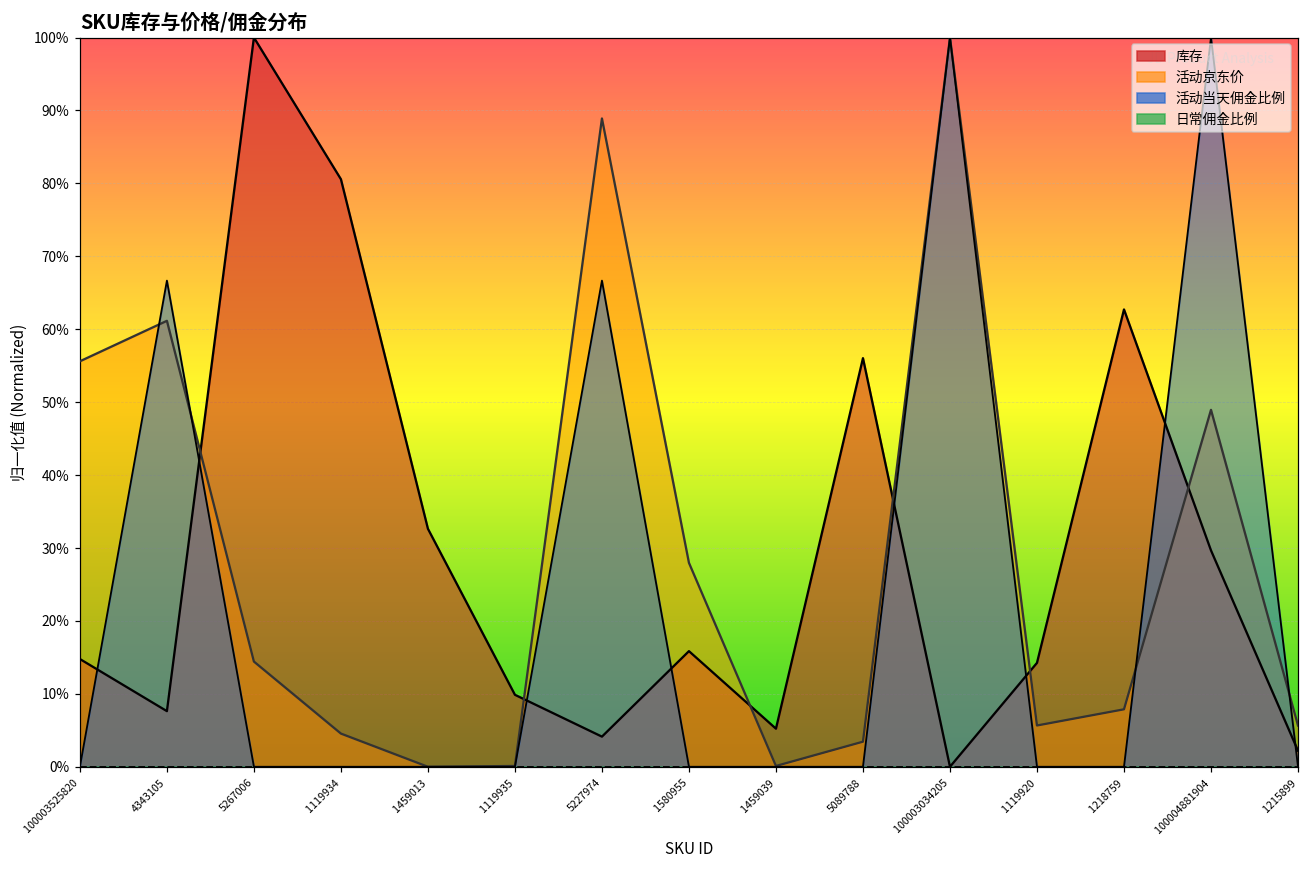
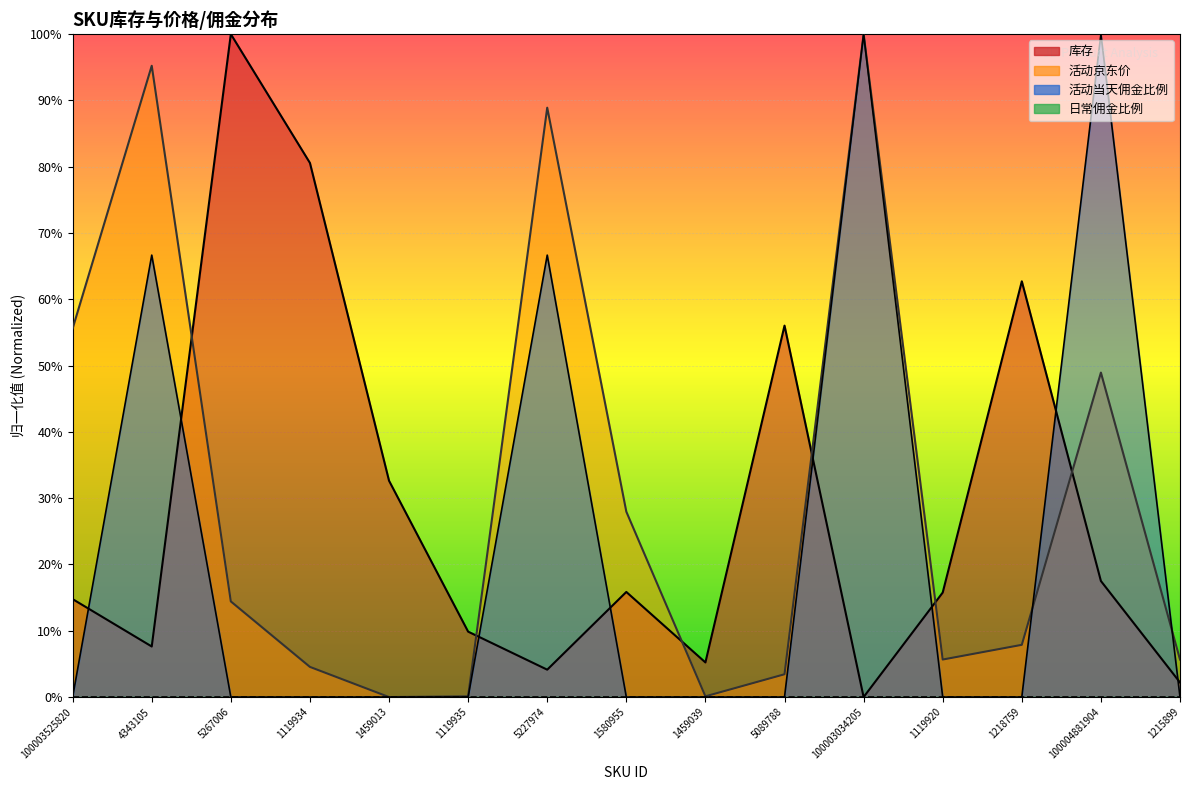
  {
    "库存": {
      "100003525820": "15%",
      "4343105": "8%",
      "5267006": "100%",
      "1119934": "81%",
      "1459013": "33%",
      "1119935": "10%",
      "5227974": "4%",
      "1580955": "16%",
      "1459039": "5%",
      "5089788": "56%",
-     "1119920": "14%",
+     "1119920": "16%",
      "1218759": "63%",
-     "100004881904": "30%",
+     "100004881904": "18%",
      "1215899": "2%"
    },
    "活动京东价": {
      "100003525820": "56%",
-     "4343105": "61%",
+     "4343105": "95%",
      "5267006": "14%",
      "1119934": "5%",
      "5227974": "89%",
      "1580955": "28%",
      "5089788": "3%",
      "1119920": "6%",
      "1218759": "8%",
      "100004881904": "49%",
      "1215899": "6%"
    },
    "活动当天佣金比例": {
      "4343105": "67%",
      "5227974": "67%",
      "100004881904": "100%"
    },
    "日常佣金比例": {
      "4343105": "0%",
      "5227974": "0%",
      "100004881904": "0%"
    }
  }
